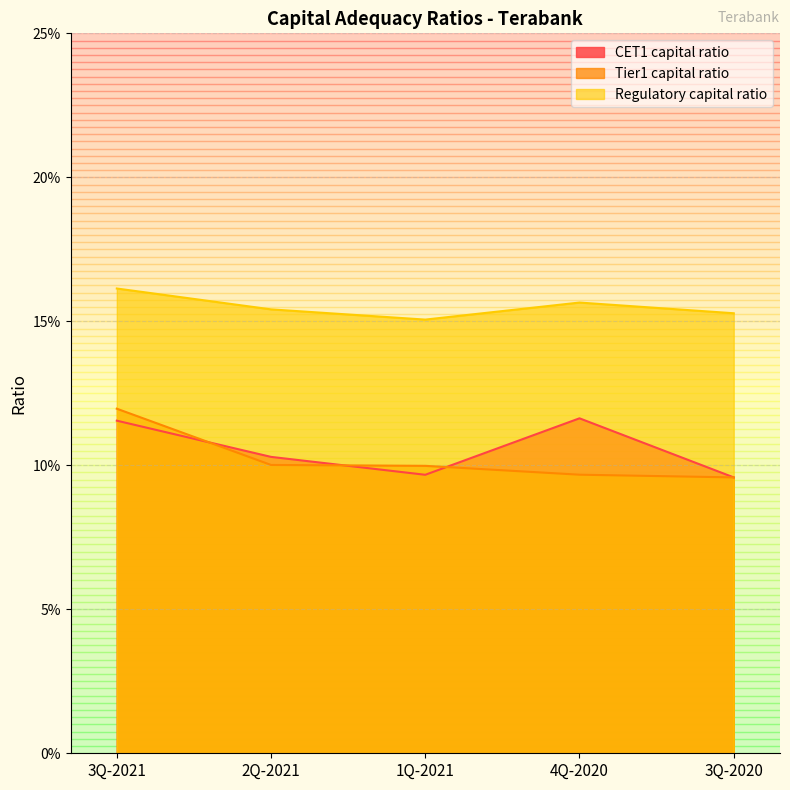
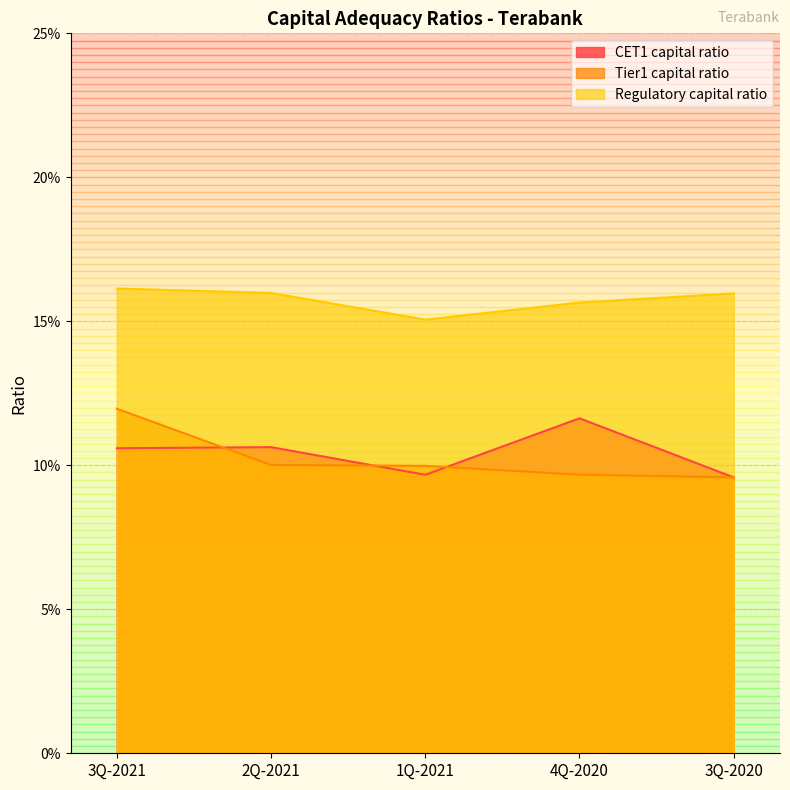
  {
    "CET1 capital ratio": {
-     "3Q-2021": "11.5%",
-     "2Q-2021": "10.3%",
+     "3Q-2021": "10.6%",
+     "2Q-2021": "10.6%",
      "1Q-2021": "9.7%",
      "4Q-2020": "11.6%"
    },
    "Tier1 capital ratio": {
      "3Q-2021": "12.0%",
      "2Q-2021": "10.0%",
      "1Q-2021": "10.0%",
      "4Q-2020": "9.7%"
    },
    "Regulatory capital ratio": {
      "3Q-2021": "16.1%",
-     "2Q-2021": "15.4%",
+     "2Q-2021": "16.0%",
      "1Q-2021": "15.1%",
      "4Q-2020": "15.7%",
-     "3Q-2020": "15.3%"
+     "3Q-2020": "16.0%"
    }
  }
